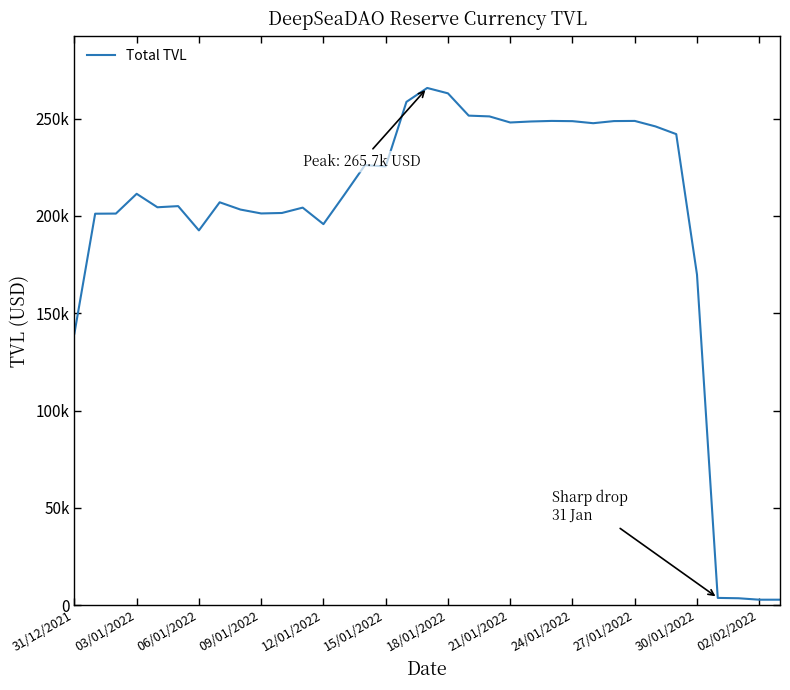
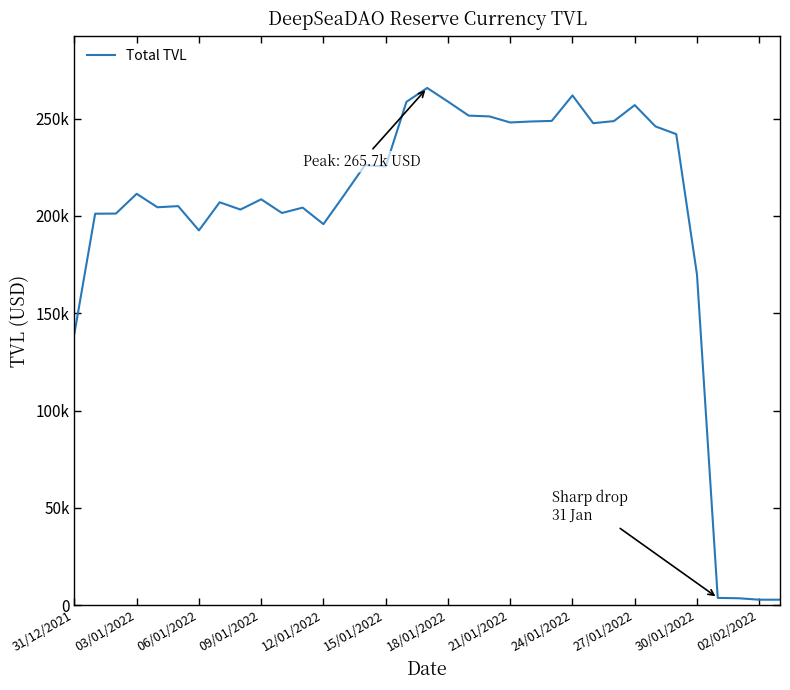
  {
    "31/12/2021": 140000,
    "03/01/2022": 211000,
    "06/01/2022": 193000,
-   "09/01/2022": 201000,
+   "09/01/2022": 209000,
    "12/01/2022": 196000,
-   "18/01/2022": 263000,
+   "18/01/2022": 259000,
    "21/01/2022": 248000,
-   "24/01/2022": 249000,
-   "27/01/2022": 249000,
+   "24/01/2022": 262000,
+   "27/01/2022": 257000,
    "30/01/2022": 170000,
    "02/02/2022": 3000
  }
